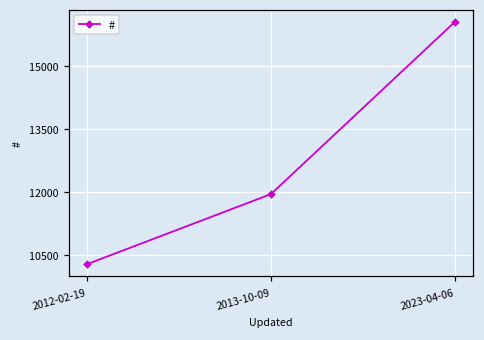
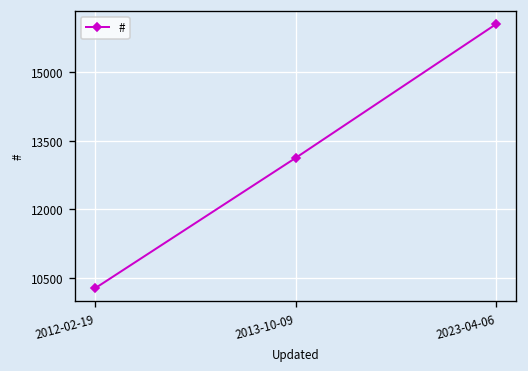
  {
    "2012-02-19": 10300,
-   "2013-10-09": 11900,
+   "2013-10-09": 13100,
    "2023-04-06": 16000
  }
